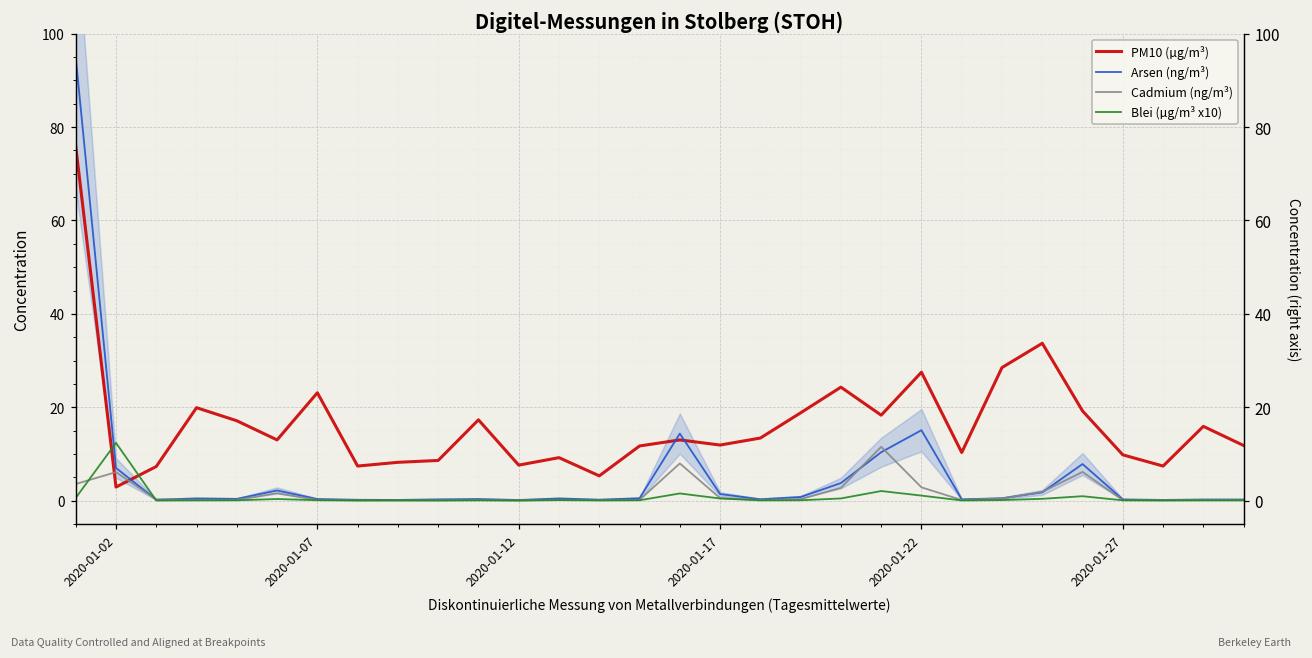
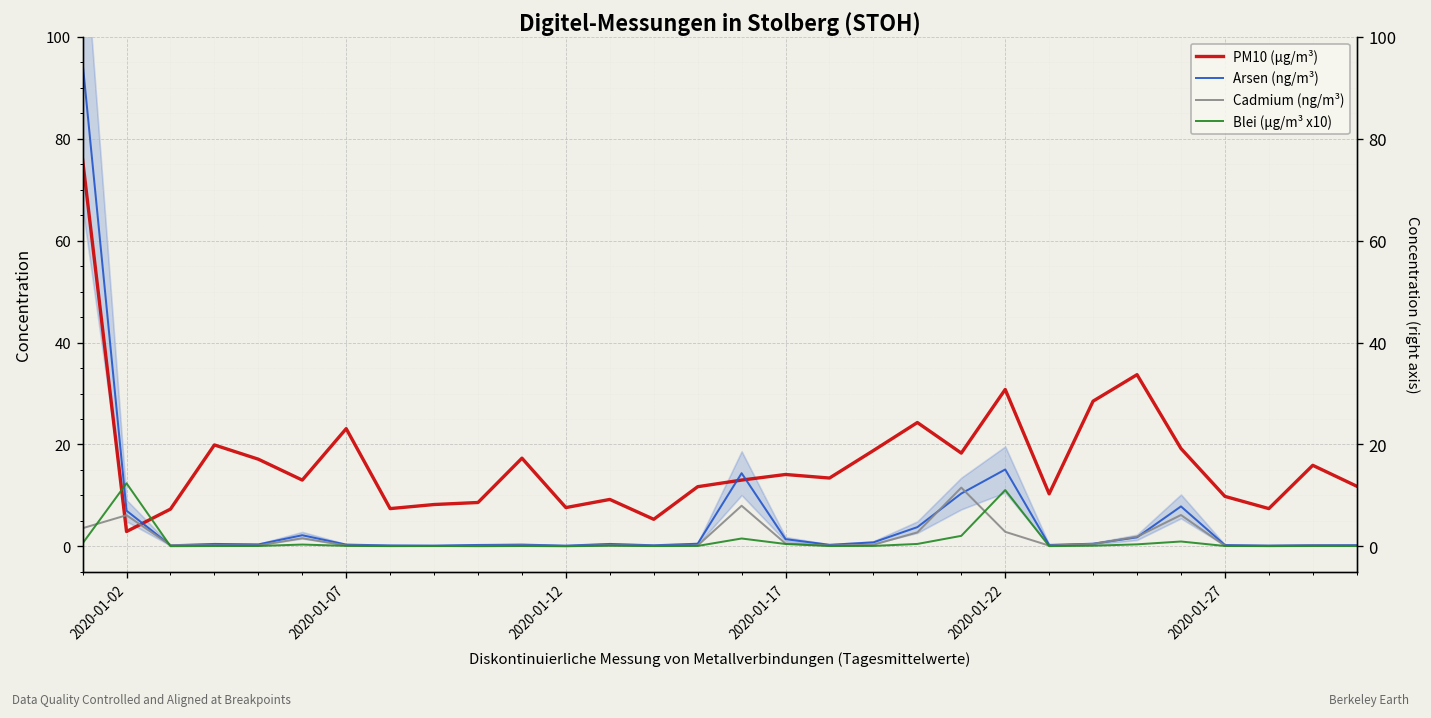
  {
    "PM10 (µg/m³)": {
      "2020-01-02": 3,
      "2020-01-07": 23,
      "2020-01-12": 8,
-     "2020-01-17": 12,
-     "2020-01-22": 28,
+     "2020-01-17": 14,
+     "2020-01-22": 31,
      "2020-01-27": 10
    },
    "Cadmium (ng/m³)": {
      "2020-01-02": 6,
      "2020-01-22": 3
    },
    "Blei (µg/m³ x10)": {
      "2020-01-02": 12,
-     "2020-01-22": 1
+     "2020-01-22": 11
    }
  }
